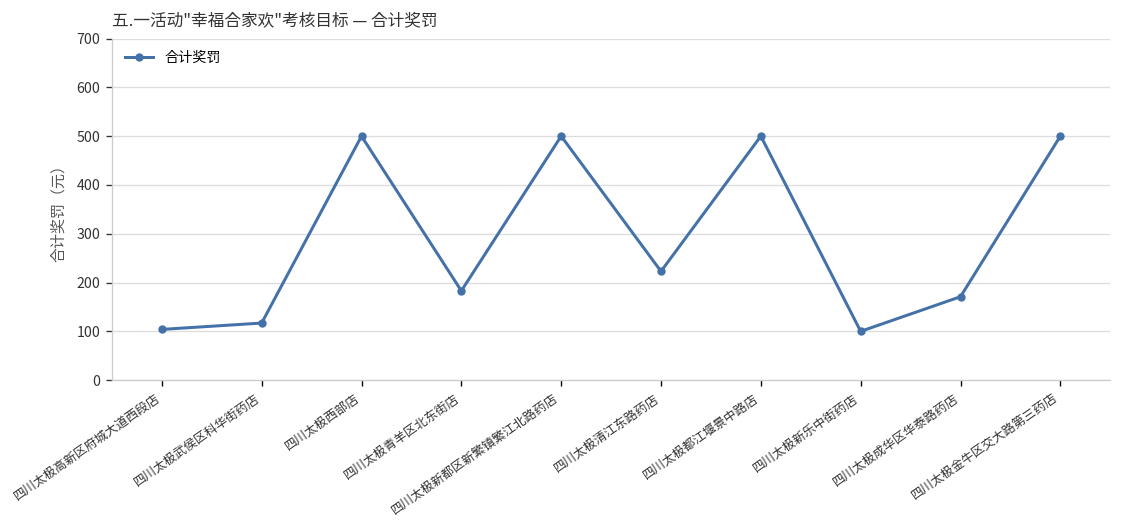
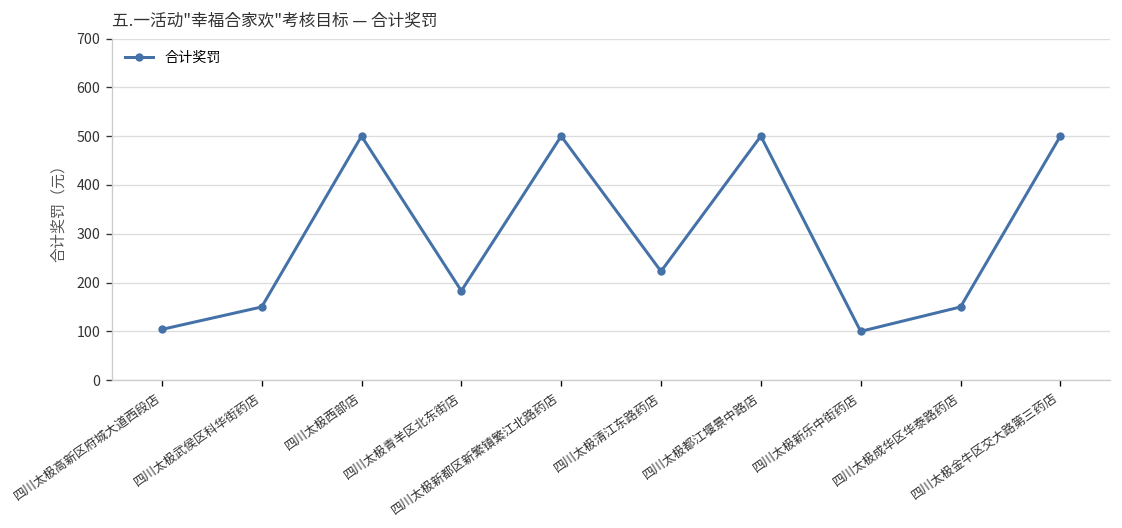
  {
    "四川太极高新区府城大道西段店": 100,
-   "四川太极武侯区科华街药店": 120,
+   "四川太极武侯区科华街药店": 150,
    "四川太极西部店": 500,
    "四川太极青羊区北东街店": 180,
    "四川太极新都区新繁镇繁江北路药店": 500,
    "四川太极清江东路药店": 220,
    "四川太极都江堰景中路店": 500,
    "四川太极新乐中街药店": 100,
-   "四川太极成华区华泰路药店": 170,
+   "四川太极成华区华泰路药店": 150,
    "四川太极金牛区交大路第三药店": 500
  }
